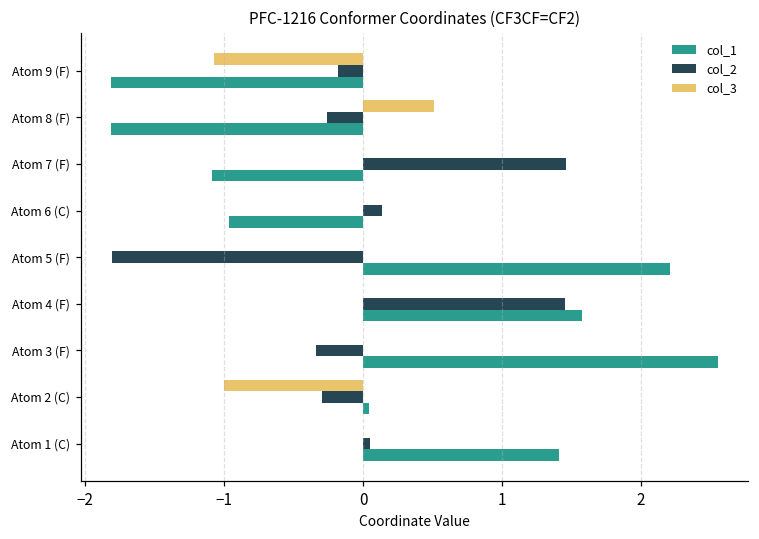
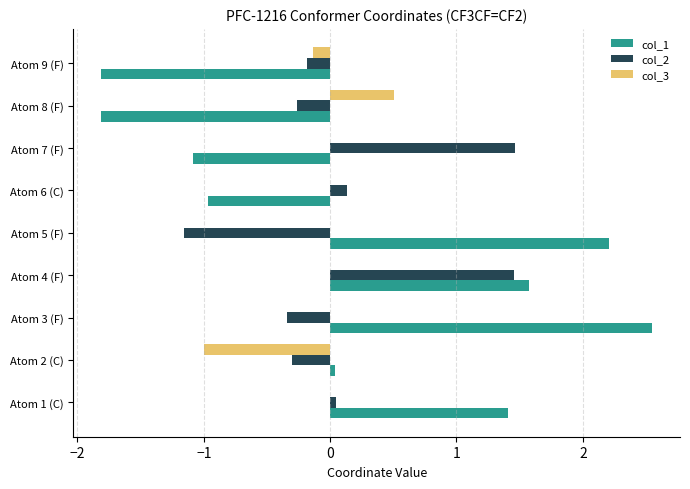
  {
    "col_1": {
      "Atom 9 (F)": -1.81,
      "Atom 8 (F)": -1.81,
      "Atom 7 (F)": -1.09,
      "Atom 6 (C)": -0.96,
      "Atom 5 (F)": 2.20,
      "Atom 4 (F)": 1.57,
      "Atom 3 (F)": 2.55,
      "Atom 2 (C)": 0.04,
      "Atom 1 (C)": 1.41
    },
    "col_2": {
      "Atom 9 (F)": -0.18,
      "Atom 8 (F)": -0.26,
      "Atom 7 (F)": 1.46,
      "Atom 6 (C)": 0.13,
-     "Atom 5 (F)": -1.80,
+     "Atom 5 (F)": -1.15,
      "Atom 4 (F)": 1.45,
      "Atom 3 (F)": -0.34,
      "Atom 2 (C)": -0.30,
      "Atom 1 (C)": 0.05
    },
    "col_3": {
-     "Atom 9 (F)": -1.08,
+     "Atom 9 (F)": -0.13,
      "Atom 8 (F)": 0.51,
      "Atom 6 (C)": 0.00,
      "Atom 5 (F)": 0.00,
      "Atom 4 (F)": 0.00,
      "Atom 3 (F)": 0.00,
      "Atom 2 (C)": -1.00,
      "Atom 1 (C)": 0.00
    }
  }
